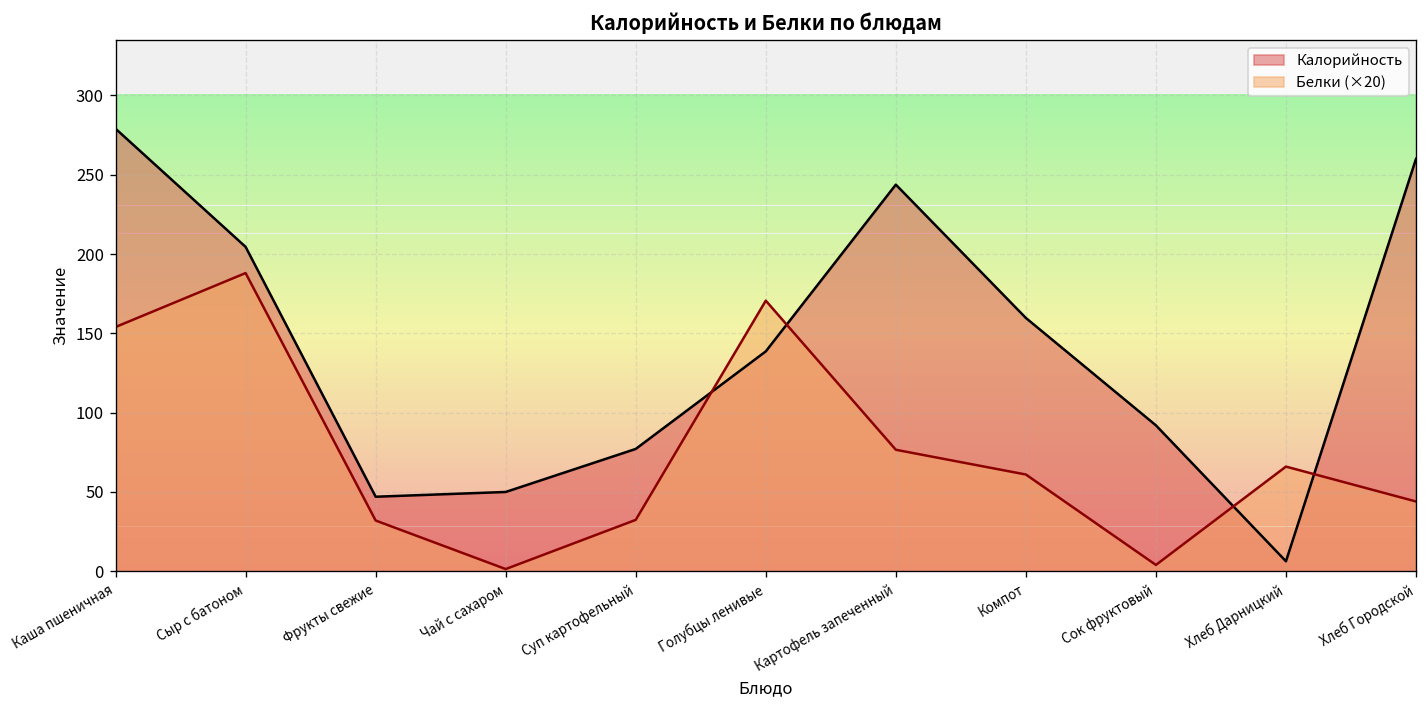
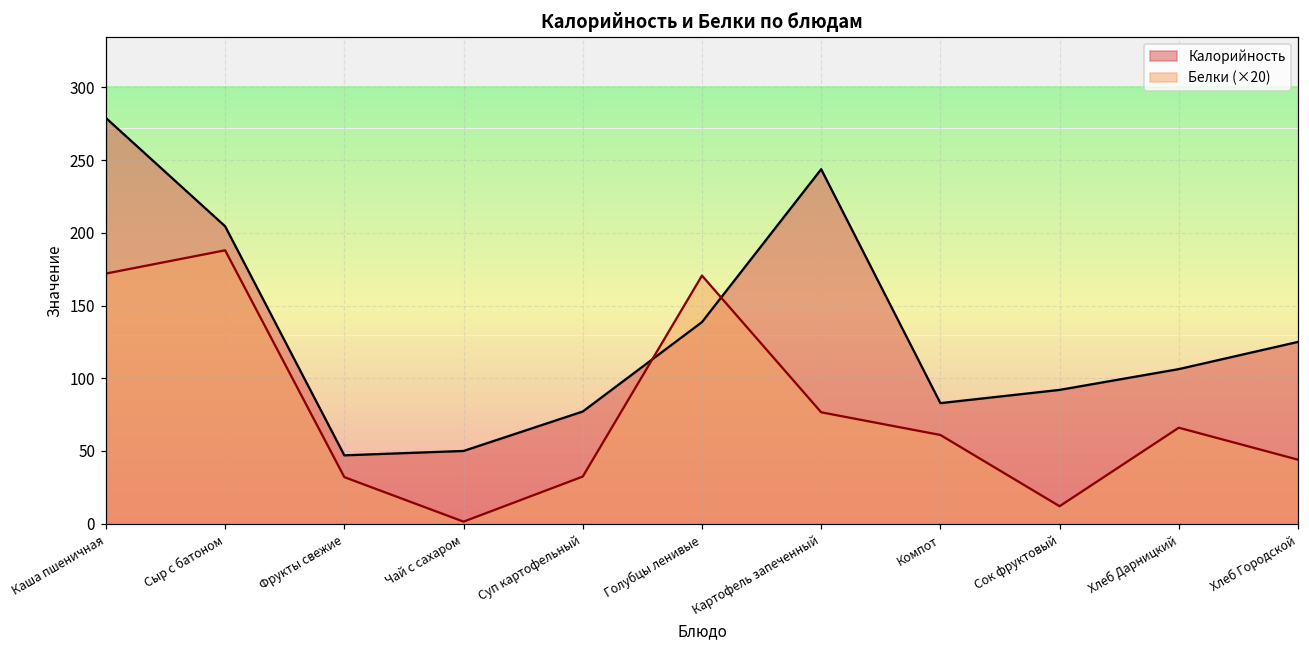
  {
    "Калорийность": {
      "Каша пшеничная": 279,
      "Сыр с батоном": 205,
      "Фрукты свежие": 47,
      "Чай с сахаром": 50,
      "Суп картофельный": 77,
      "Голубцы ленивые": 139,
      "Картофель запеченный": 244,
-     "Компот": 160,
+     "Компот": 83,
      "Сок фруктовый": 92,
-     "Хлеб Дарницкий": 6,
-     "Хлеб Городской": 260
+     "Хлеб Дарницкий": 106,
+     "Хлеб Городской": 125
    },
    "Белки (×20)": {
-     "Каша пшеничная": 154,
+     "Каша пшеничная": 172,
      "Сыр с батоном": 188,
      "Фрукты свежие": 32,
      "Чай с сахаром": 1,
      "Суп картофельный": 32,
      "Голубцы ленивые": 171,
      "Картофель запеченный": 77,
      "Компот": 61,
-     "Сок фруктовый": 4,
+     "Сок фруктовый": 12,
      "Хлеб Дарницкий": 66,
      "Хлеб Городской": 44
    }
  }
